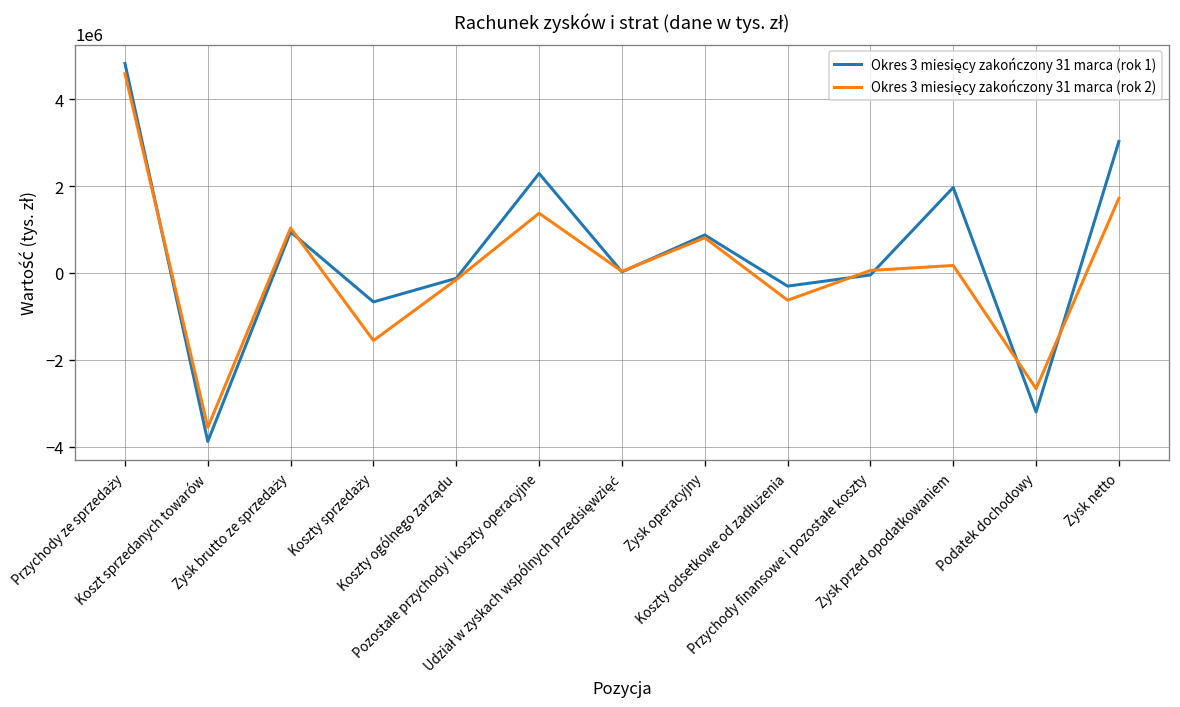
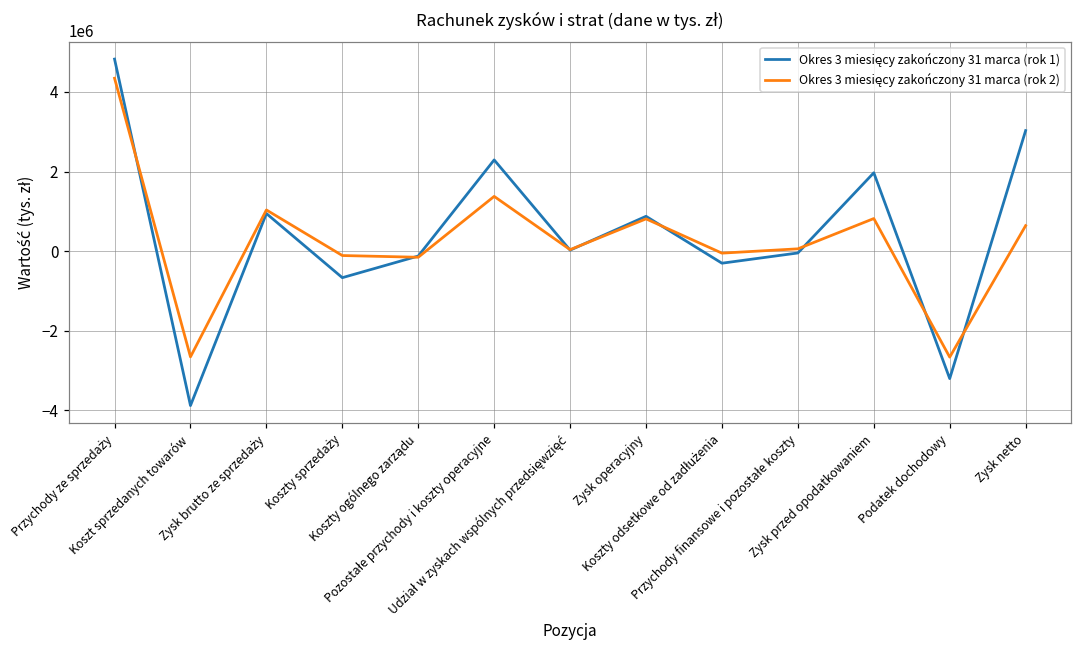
  {
    "Okres 3 miesięcy zakończony 31 marca (rok 1)": {
      "Przychody ze sprzedaży": 4800000,
      "Koszt sprzedanych towarów": -3900000,
      "Zysk brutto ze sprzedaży": 900000,
      "Koszty sprzedaży": -700000,
      "Pozostałe przychody i koszty operacyjne": 2300000,
      "Koszty odsetkowe od zadłużenia": -300000,
      "Przychody finansowe i pozostałe koszty": 0,
      "Zysk przed opodatkowaniem": 2000000,
      "Podatek dochodowy": -3200000,
      "Zysk netto": 3000000
    },
    "Okres 3 miesięcy zakończony 31 marca (rok 2)": {
-     "Przychody ze sprzedaży": 4600000,
-     "Koszt sprzedanych towarów": -3600000,
+     "Przychody ze sprzedaży": 4300000,
+     "Koszt sprzedanych towarów": -2700000,
      "Zysk brutto ze sprzedaży": 1000000,
-     "Koszty sprzedaży": -1600000,
+     "Koszty sprzedaży": -100000,
      "Pozostałe przychody i koszty operacyjne": 1400000,
-     "Koszty odsetkowe od zadłużenia": -600000,
+     "Koszty odsetkowe od zadłużenia": -100000,
      "Przychody finansowe i pozostałe koszty": 100000,
-     "Zysk przed opodatkowaniem": 200000,
+     "Zysk przed opodatkowaniem": 800000,
      "Podatek dochodowy": -2700000,
-     "Zysk netto": 1700000
+     "Zysk netto": 600000
    }
  }
